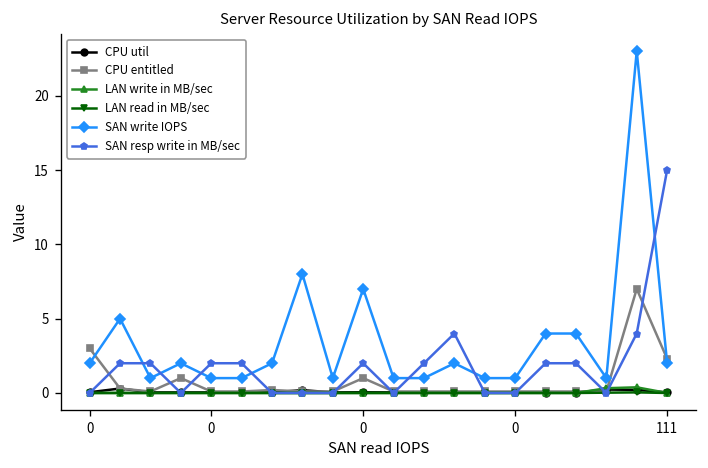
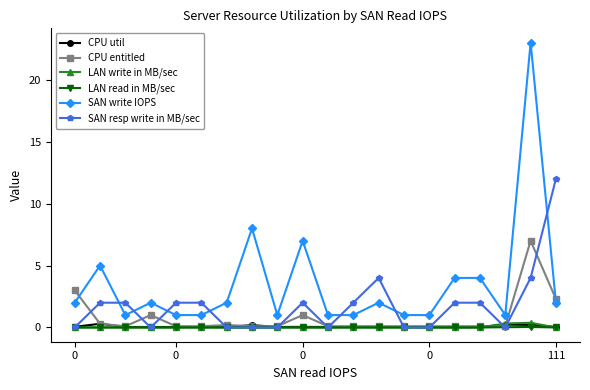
  {
    "CPU entitled": {
      "111": 2.3
    },
    "SAN write IOPS": {
      "111": 2
    },
    "SAN resp write in MB/sec": {
-     "111": 15
+     "111": 12
    }
  }
